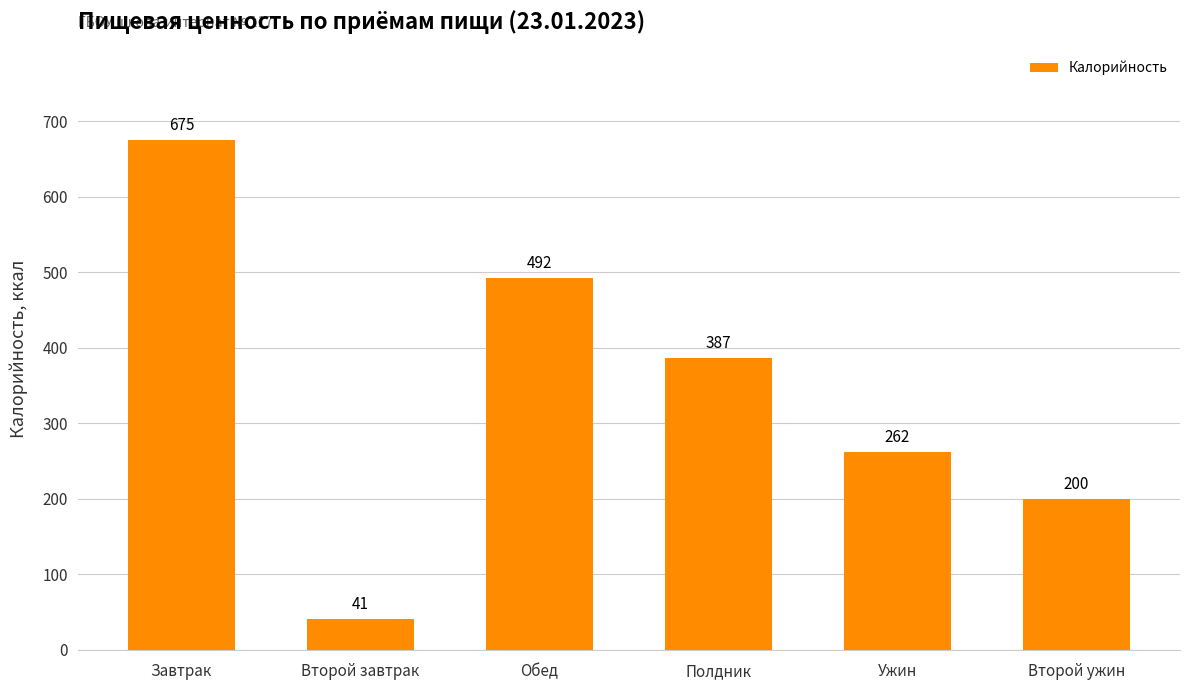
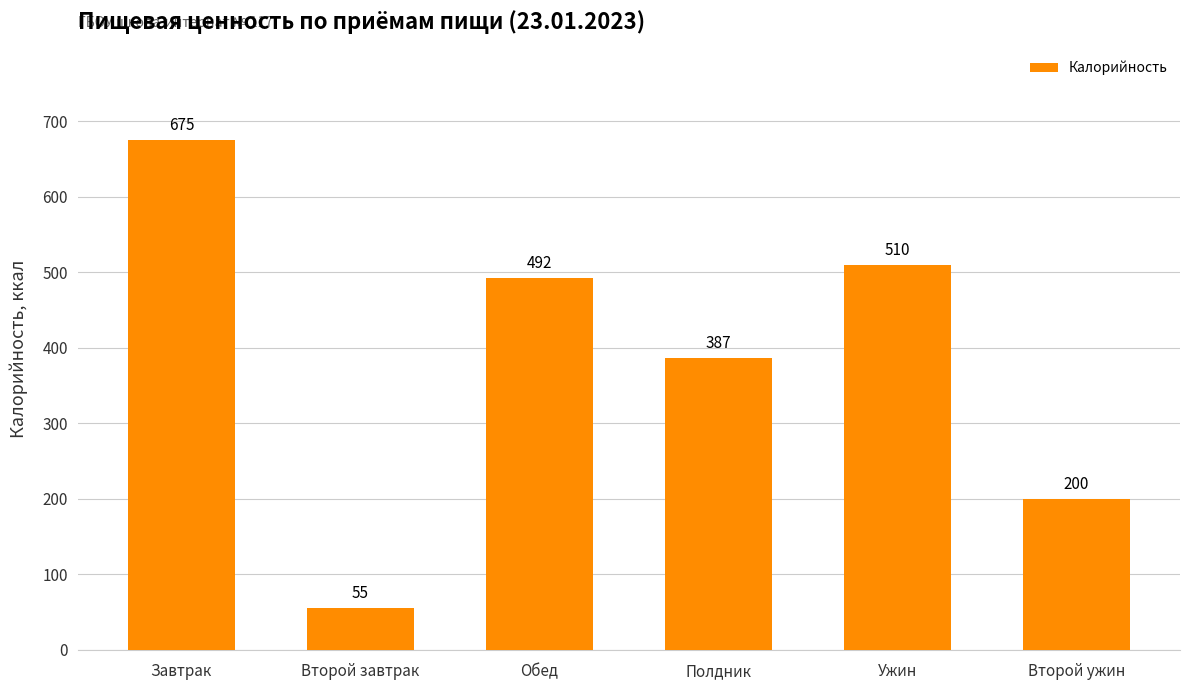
  {
    "Завтрак": 675,
-   "Второй завтрак": 41,
+   "Второй завтрак": 55,
    "Обед": 492,
    "Полдник": 387,
-   "Ужин": 262,
+   "Ужин": 510,
    "Второй ужин": 200
  }
